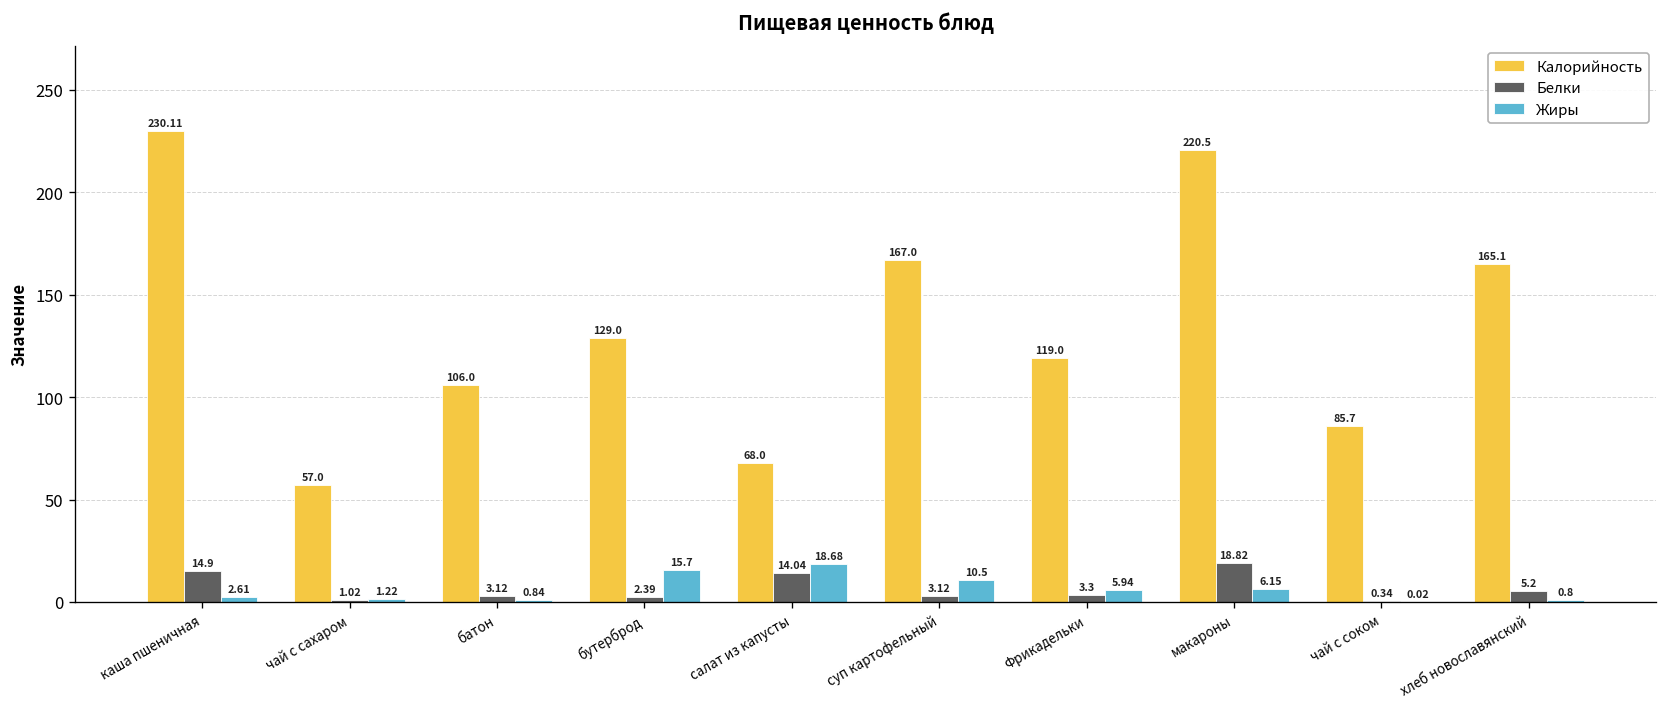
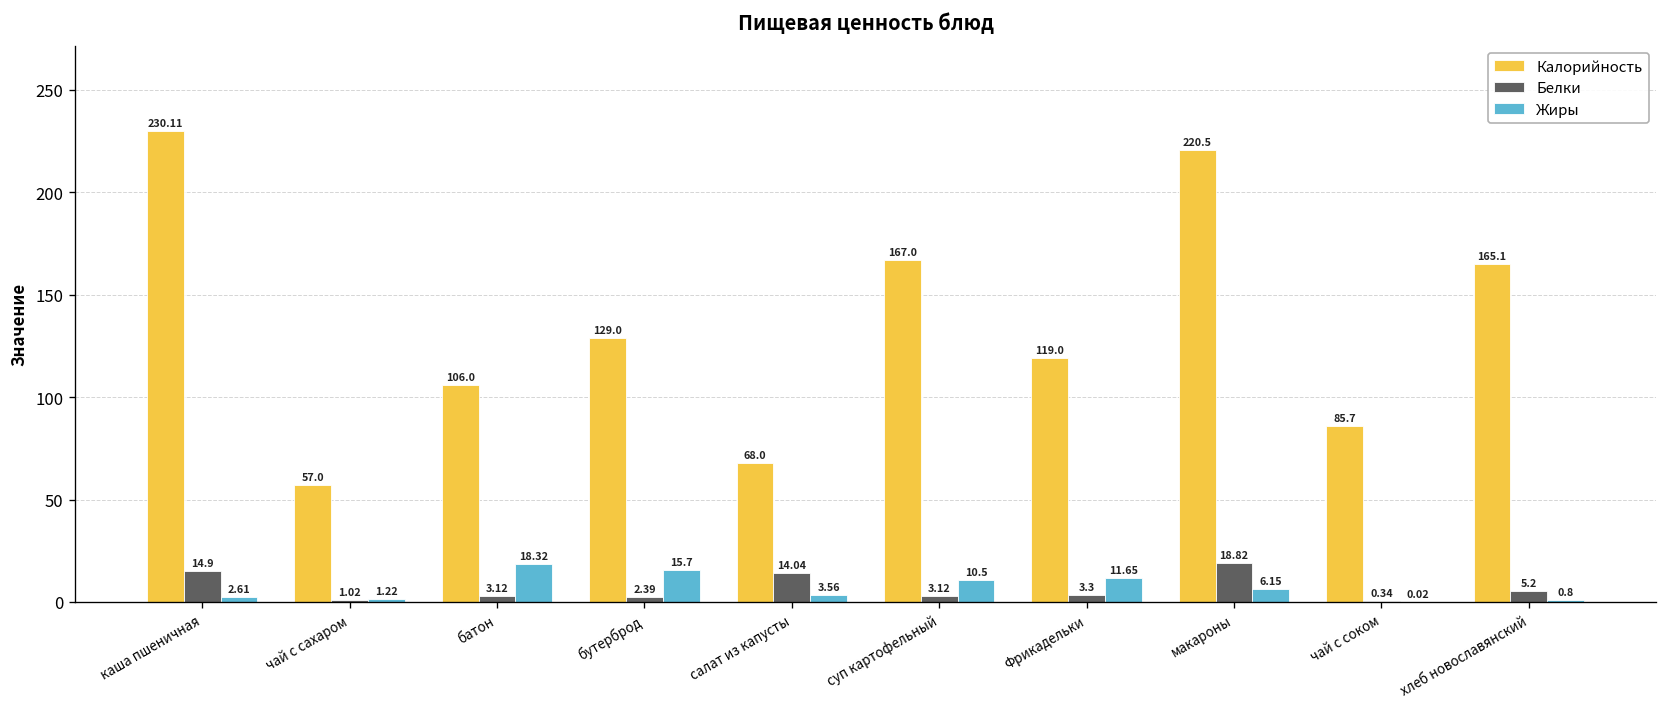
  {
    "Калорийность": {
      "каша пшеничная": 230.11,
      "чай с сахаром": 57.0,
      "батон": 106.0,
      "бутерброд": 129.0,
      "салат из капусты": 68.0,
      "суп картофельный": 167.0,
      "Фрикадельки": 119.0,
      "макароны": 220.5,
      "чай с соком": 85.7,
      "хлеб новославянский": 165.1
    },
    "Белки": {
      "каша пшеничная": 14.9,
      "чай с сахаром": 1.02,
      "батон": 3.12,
      "бутерброд": 2.39,
      "салат из капусты": 14.04,
      "суп картофельный": 3.12,
      "Фрикадельки": 3.3,
      "макароны": 18.82,
      "чай с соком": 0.34,
      "хлеб новославянский": 5.2
    },
    "Жиры": {
      "каша пшеничная": 2.61,
      "чай с сахаром": 1.22,
-     "батон": 0.84,
+     "батон": 18.32,
      "бутерброд": 15.7,
-     "салат из капусты": 18.68,
+     "салат из капусты": 3.56,
      "суп картофельный": 10.5,
-     "Фрикадельки": 5.94,
+     "Фрикадельки": 11.65,
      "макароны": 6.15,
      "чай с соком": 0.02,
      "хлеб новославянский": 0.8
    }
  }
